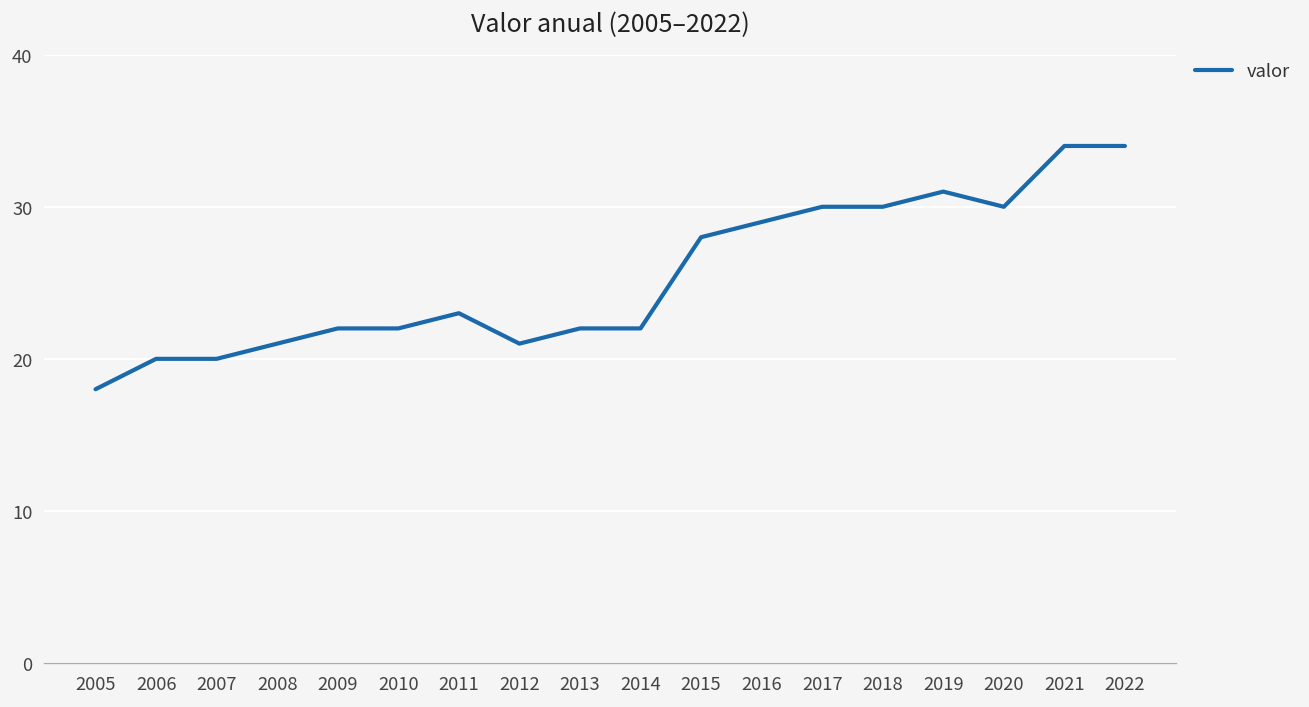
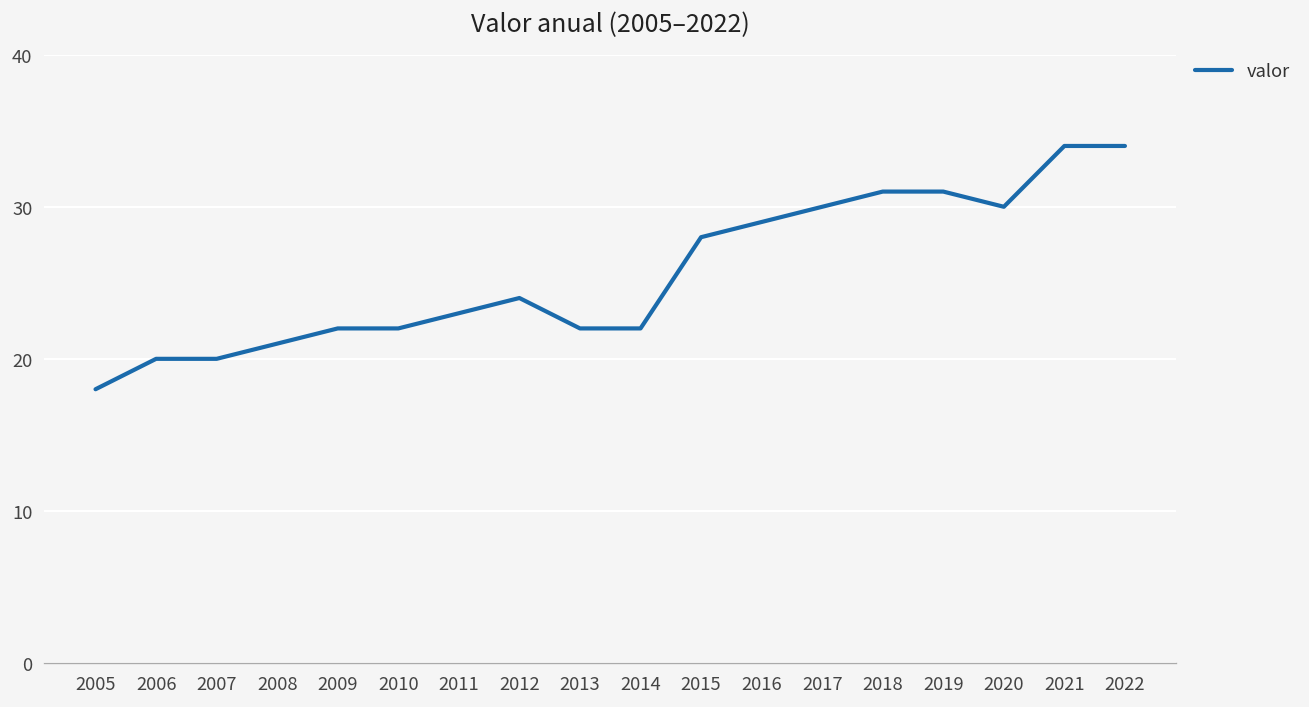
  {
    "2005": 18,
    "2006": 20,
    "2007": 20,
    "2008": 21,
    "2009": 22,
    "2010": 22,
    "2011": 23,
-   "2012": 21,
+   "2012": 24,
    "2013": 22,
    "2014": 22,
    "2015": 28,
    "2016": 29,
    "2017": 30,
-   "2018": 30,
+   "2018": 31,
    "2019": 31,
    "2020": 30,
    "2021": 34,
    "2022": 34
  }
